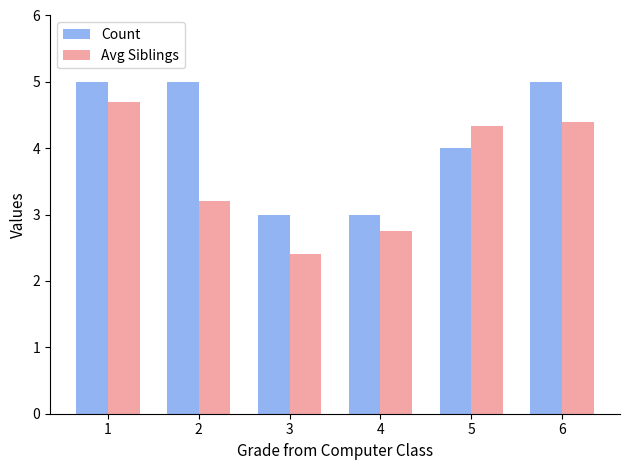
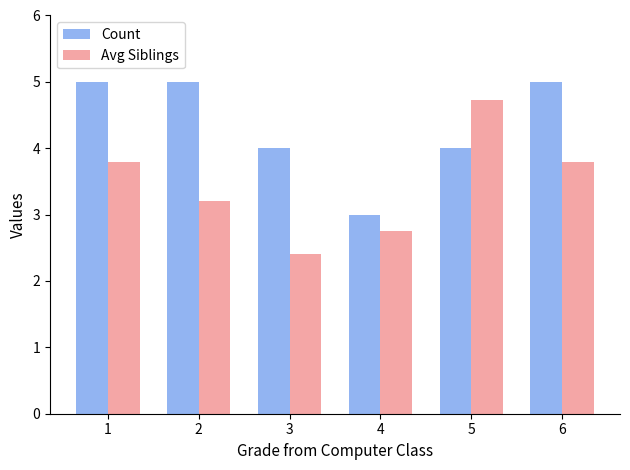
  {
    "Count": {
      "1": 5,
      "2": 5,
-     "3": 3,
+     "3": 4,
      "4": 3,
      "5": 4,
      "6": 5
    },
    "Avg Siblings": {
-     "1": 4.7,
+     "1": 3.8,
      "2": 3.2,
      "3": 2.4,
      "4": 2.8,
-     "5": 4.3,
-     "6": 4.4
+     "5": 4.7,
+     "6": 3.8
    }
  }
